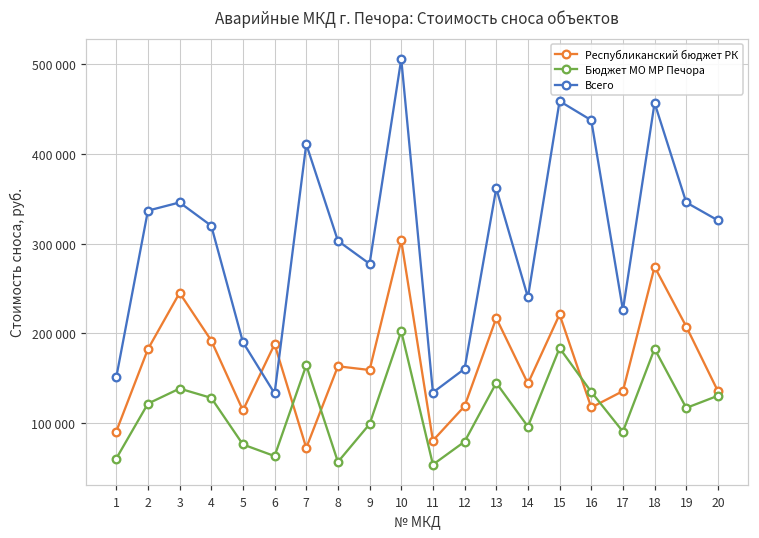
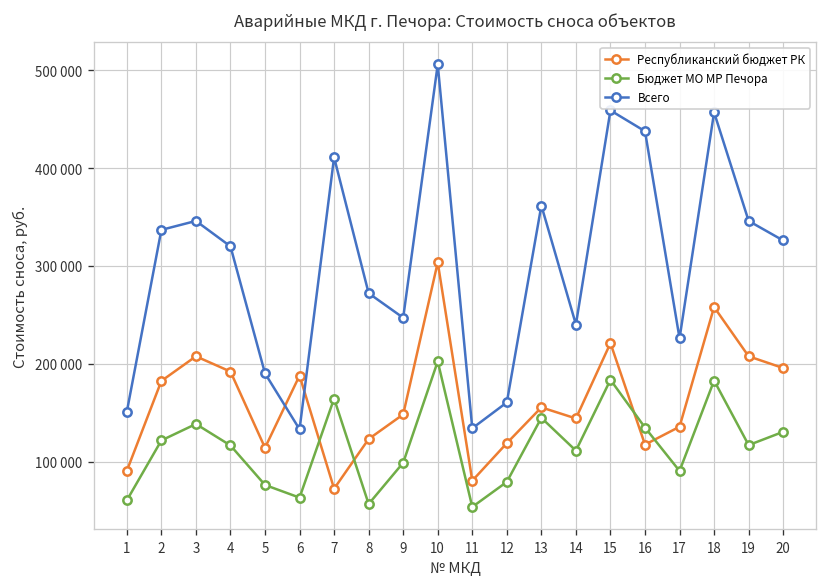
  {
    "Республиканский бюджет РК": {
      "1": 90000,
      "2": 180000,
-     "3": 250000,
+     "3": 210000,
      "4": 190000,
      "5": 110000,
      "6": 190000,
      "7": 70000,
-     "8": 160000,
-     "9": 160000,
+     "8": 120000,
+     "9": 150000,
      "10": 300000,
      "11": 80000,
      "12": 120000,
-     "13": 220000,
+     "13": 160000,
      "14": 140000,
      "15": 220000,
      "16": 120000,
      "17": 140000,
-     "18": 270000,
+     "18": 260000,
      "19": 210000,
-     "20": 140000
+     "20": 200000
    },
    "Бюджет МО МР Печора": {
      "1": 60000,
      "2": 120000,
      "3": 140000,
-     "4": 130000,
+     "4": 120000,
      "5": 80000,
      "6": 60000,
      "7": 160000,
      "8": 60000,
      "9": 100000,
      "10": 200000,
      "11": 50000,
      "12": 80000,
      "13": 140000,
-     "14": 100000,
+     "14": 110000,
      "15": 180000,
      "16": 130000,
      "17": 90000,
      "18": 180000,
      "19": 120000,
      "20": 130000
    },
    "Всего": {
      "1": 150000,
      "2": 340000,
      "3": 350000,
      "4": 320000,
      "5": 190000,
      "6": 130000,
      "7": 410000,
-     "8": 300000,
-     "9": 280000,
+     "8": 270000,
+     "9": 250000,
      "10": 510000,
      "11": 130000,
      "12": 160000,
      "13": 360000,
      "14": 240000,
      "15": 460000,
      "16": 440000,
      "17": 230000,
      "18": 460000,
      "19": 350000,
      "20": 330000
    }
  }
